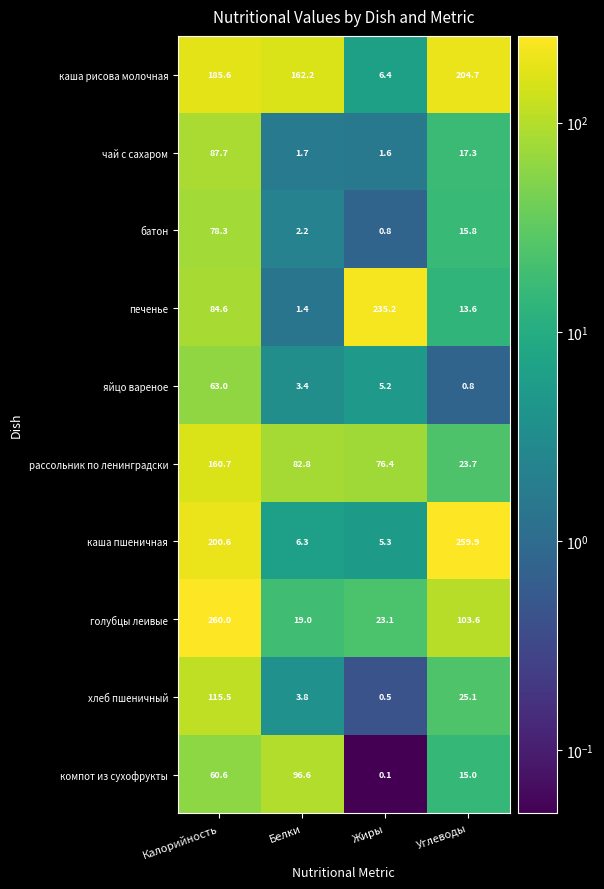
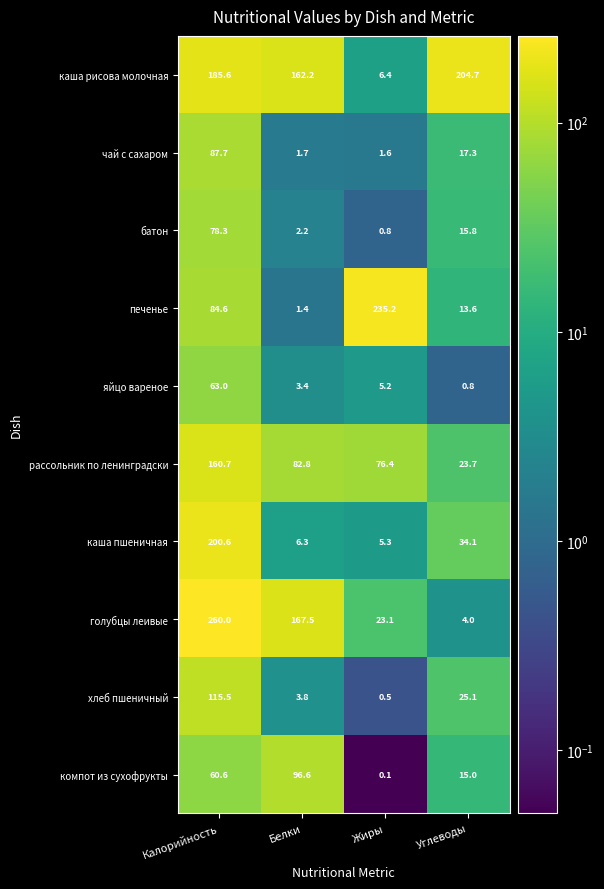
  {
    "каша рисова молочная": {
      "Калорийность": 185.6,
      "Белки": 162.2,
      "Жиры": 6.4,
      "Углеводы": 204.7
    },
    "чай с сахаром": {
      "Калорийность": 87.7,
      "Белки": 1.7,
      "Жиры": 1.6,
      "Углеводы": 17.3
    },
    "батон": {
      "Калорийность": 78.3,
      "Белки": 2.2,
      "Жиры": 0.8,
      "Углеводы": 15.8
    },
    "печенье": {
      "Калорийность": 84.6,
      "Белки": 1.4,
      "Жиры": 235.2,
      "Углеводы": 13.6
    },
    "яйцо вареное": {
      "Калорийность": 63.0,
      "Белки": 3.4,
      "Жиры": 5.2,
      "Углеводы": 0.8
    },
    "рассольник по ленинградски": {
      "Калорийность": 160.7,
      "Белки": 82.8,
      "Жиры": 76.4,
      "Углеводы": 23.7
    },
    "каша пшеничная": {
      "Калорийность": 200.6,
      "Белки": 6.3,
      "Жиры": 5.3,
-     "Углеводы": 259.9
+     "Углеводы": 34.1
    },
    "голубцы леивые": {
      "Калорийность": 260.0,
-     "Белки": 19.0,
+     "Белки": 167.5,
      "Жиры": 23.1,
-     "Углеводы": 103.6
+     "Углеводы": 4.0
    },
    "хлеб пшеничный": {
      "Калорийность": 115.5,
      "Белки": 3.8,
      "Жиры": 0.5,
      "Углеводы": 25.1
    },
    "компот из сухофрукты": {
      "Калорийность": 60.6,
      "Белки": 96.6,
      "Жиры": 0.1,
      "Углеводы": 15.0
    }
  }
